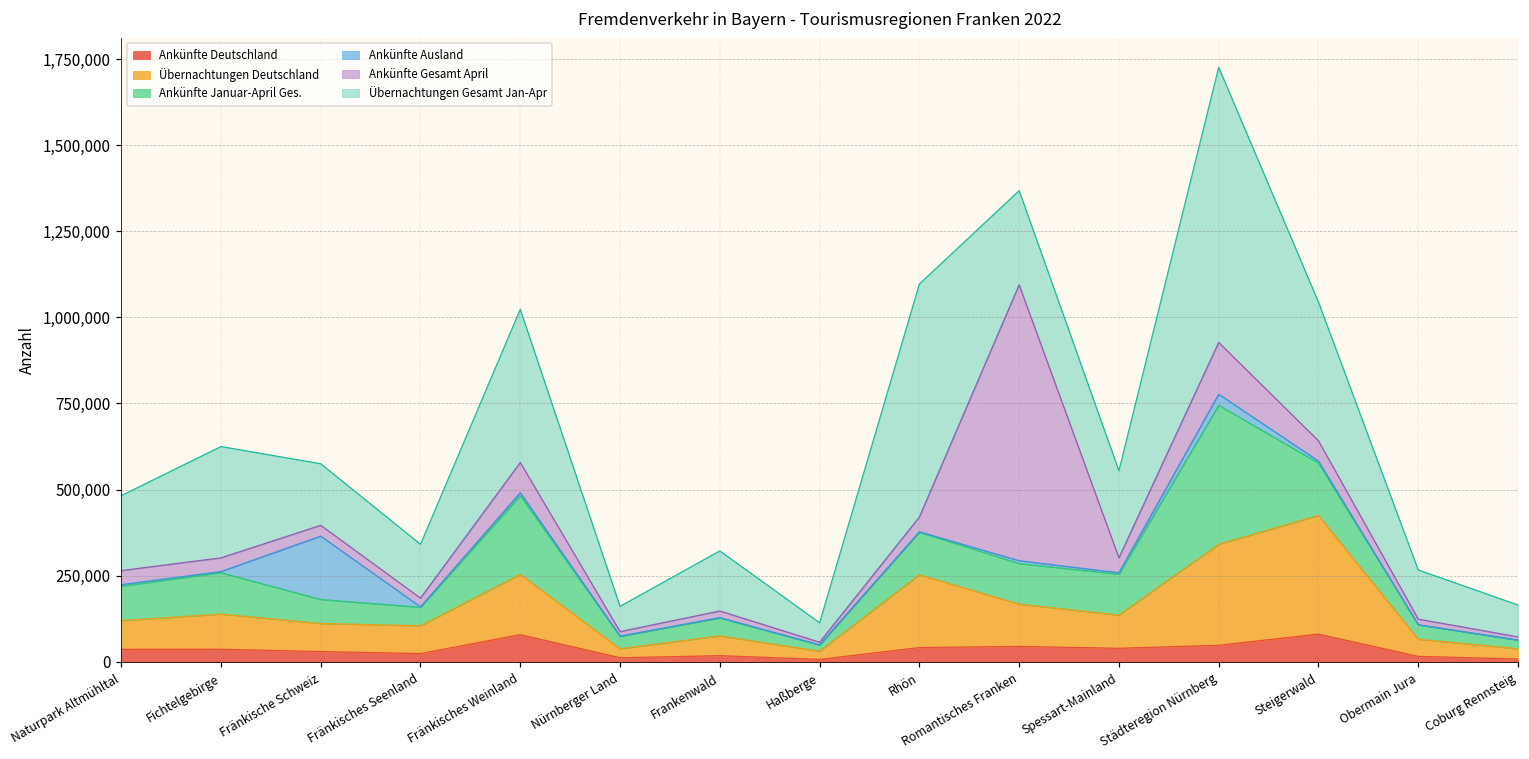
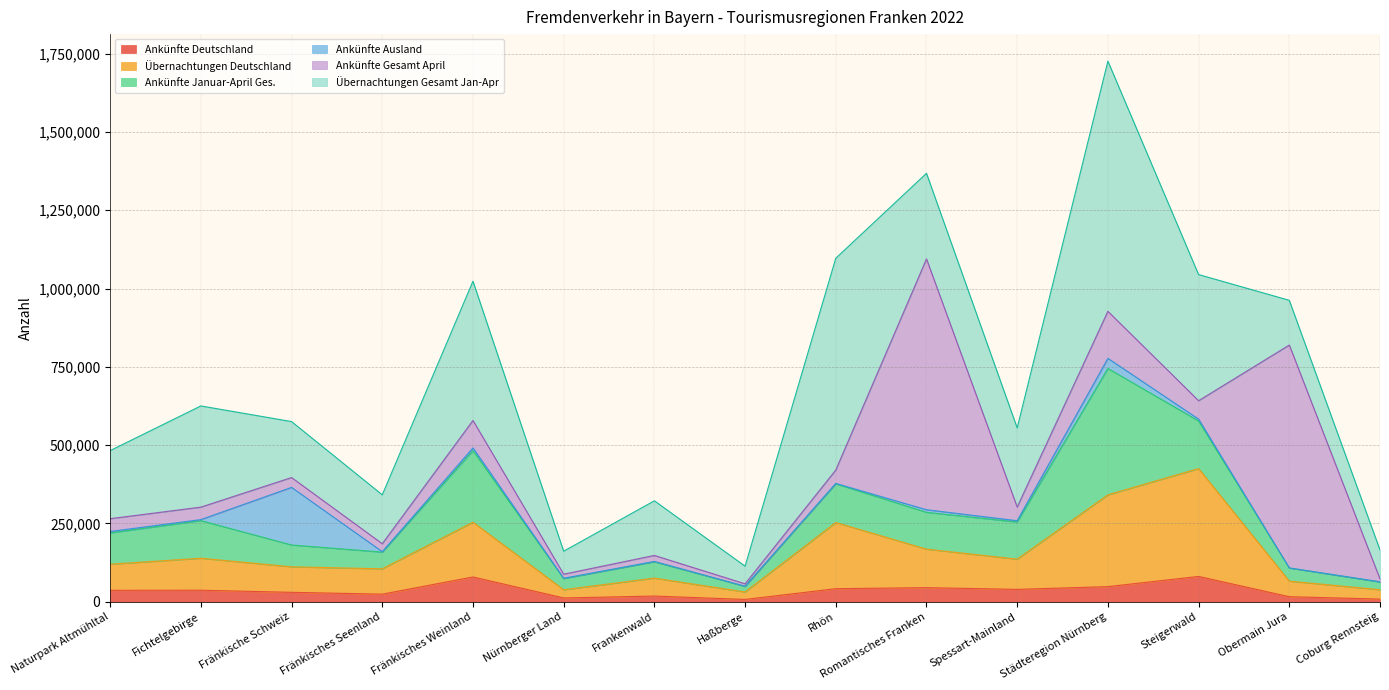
  {
    "Ankünfte Deutschland": {
      "Naturpark Altmühltal": "40,000",
      "Fichtelgebirge": "40,000",
      "Fränkische Schweiz": "30,000",
      "Fränkisches Seenland": "20,000",
      "Fränkisches Weinland": "80,000",
      "Nürnberger Land": "10,000",
      "Frankenwald": "20,000",
      "Haßberge": "10,000",
      "Rhön": "40,000",
      "Romantisches Franken": "40,000",
      "Spessart-Mainland": "40,000",
      "Städteregion Nürnberg": "50,000",
      "Steigerwald": "80,000",
      "Obermain Jura": "20,000",
      "Coburg Rennsteig": "10,000"
    },
    "Übernachtungen Deutschland": {
      "Naturpark Altmühltal": "80,000",
      "Fichtelgebirge": "100,000",
      "Fränkische Schweiz": "80,000",
      "Fränkisches Seenland": "80,000",
      "Fränkisches Weinland": "170,000",
      "Nürnberger Land": "30,000",
      "Frankenwald": "60,000",
      "Haßberge": "20,000",
      "Rhön": "210,000",
      "Romantisches Franken": "120,000",
      "Spessart-Mainland": "100,000",
      "Städteregion Nürnberg": "290,000",
      "Steigerwald": "340,000",
      "Obermain Jura": "50,000",
      "Coburg Rennsteig": "30,000"
    },
    "Ankünfte Ausland": {
      "Fränkische Schweiz": "180,000",
      "Fränkisches Weinland": "10,000",
      "Romantisches Franken": "10,000",
      "Städteregion Nürnberg": "30,000"
    },
    "Ankünfte Gesamt April": {
      "Naturpark Altmühltal": "40,000",
      "Fichtelgebirge": "40,000",
      "Fränkische Schweiz": "30,000",
      "Fränkisches Seenland": "30,000",
      "Fränkisches Weinland": "90,000",
      "Nürnberger Land": "10,000",
      "Frankenwald": "20,000",
      "Rhön": "40,000",
      "Romantisches Franken": "800,000",
      "Spessart-Mainland": "40,000",
      "Städteregion Nürnberg": "150,000",
      "Steigerwald": "60,000",
-     "Obermain Jura": "20,000",
+     "Obermain Jura": "710,000",
      "Coburg Rennsteig": "10,000"
    }
  }
